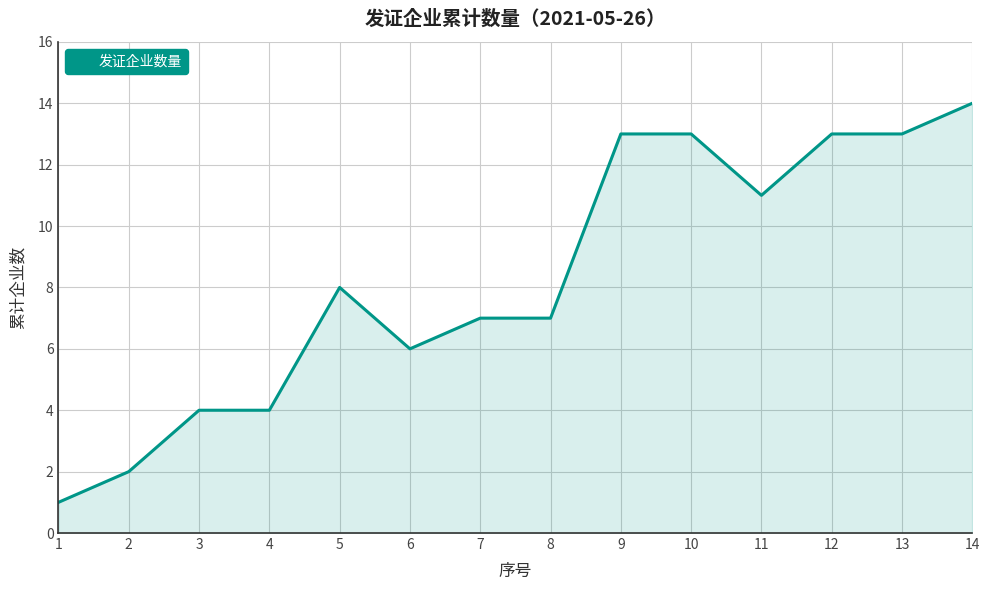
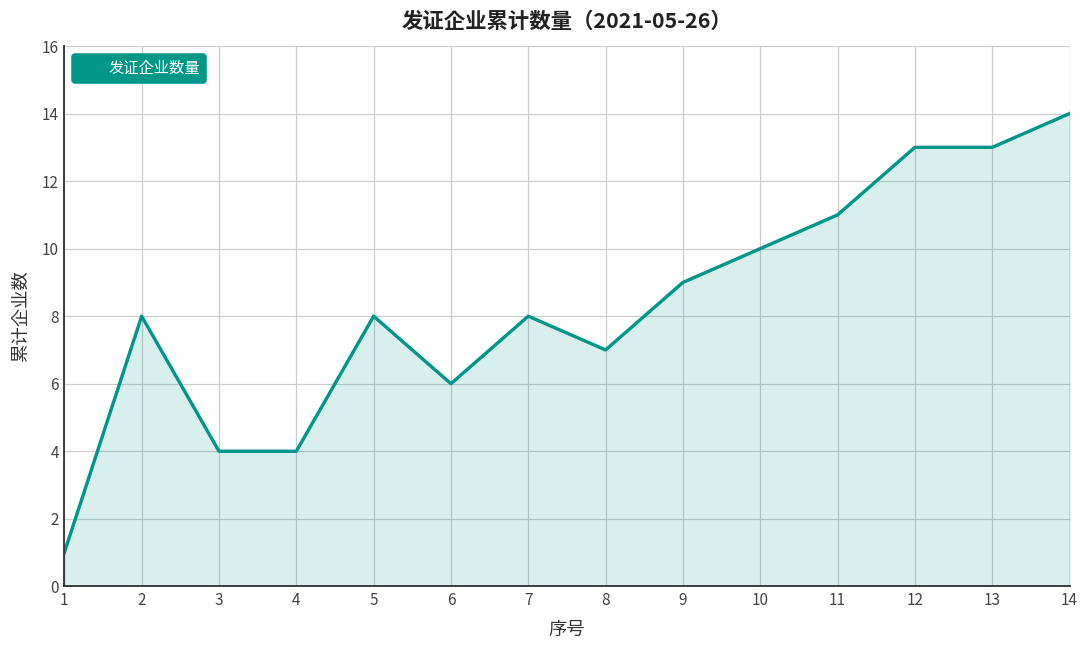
  {
    "1": 1,
-   "2": 2,
+   "2": 8,
    "3": 4,
    "4": 4,
    "5": 8,
    "6": 6,
-   "7": 7,
+   "7": 8,
    "8": 7,
-   "9": 13,
-   "10": 13,
+   "9": 9,
+   "10": 10,
    "11": 11,
    "12": 13,
    "13": 13,
    "14": 14
  }
